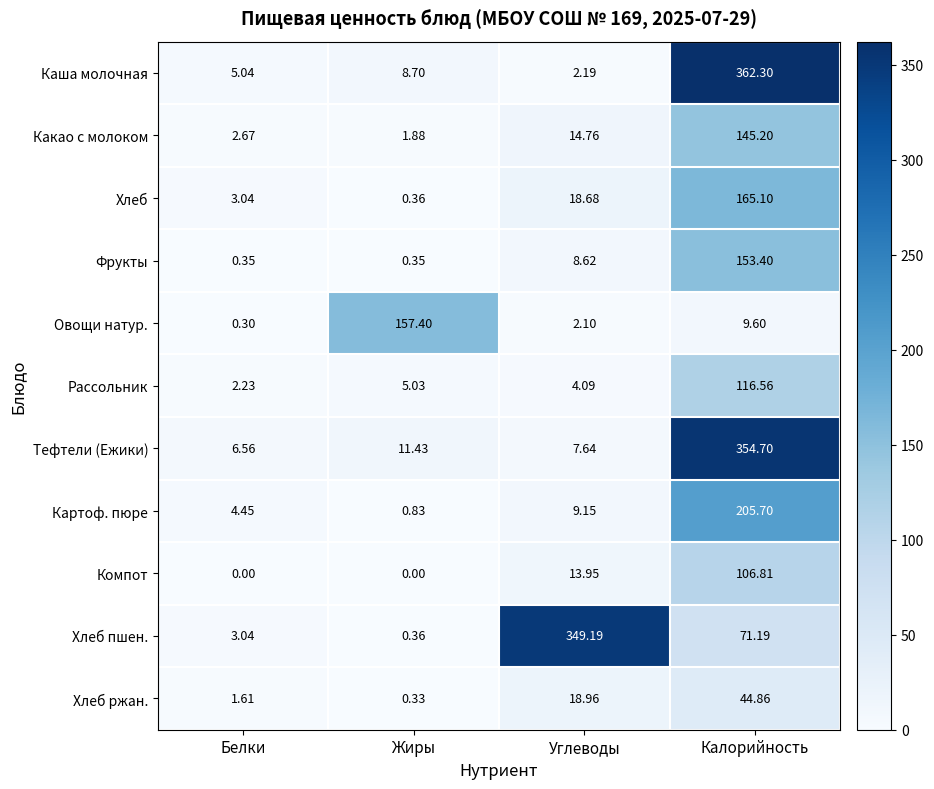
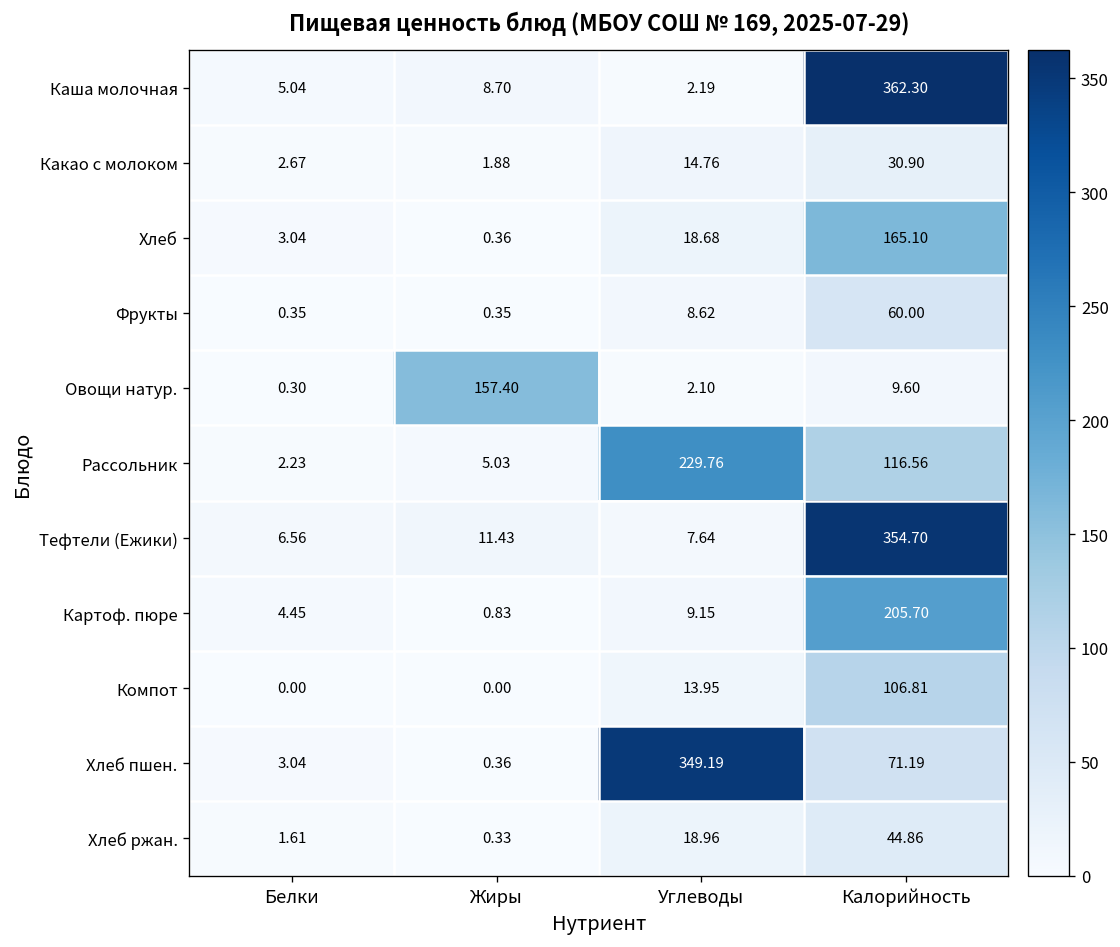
  {
    "Каша молочная": {
      "Белки": 5.04,
      "Жиры": 8.70,
      "Углеводы": 2.19,
      "Калорийность": 362.30
    },
    "Какао с молоком": {
      "Белки": 2.67,
      "Жиры": 1.88,
      "Углеводы": 14.76,
-     "Калорийность": 145.20
+     "Калорийность": 30.90
    },
    "Хлеб": {
      "Белки": 3.04,
      "Жиры": 0.36,
      "Углеводы": 18.68,
      "Калорийность": 165.10
    },
    "Фрукты": {
      "Белки": 0.35,
      "Жиры": 0.35,
      "Углеводы": 8.62,
-     "Калорийность": 153.40
+     "Калорийность": 60.00
    },
    "Овощи натур.": {
      "Белки": 0.30,
      "Жиры": 157.40,
      "Углеводы": 2.10,
      "Калорийность": 9.60
    },
    "Рассольник": {
      "Белки": 2.23,
      "Жиры": 5.03,
-     "Углеводы": 4.09,
+     "Углеводы": 229.76,
      "Калорийность": 116.56
    },
    "Тефтели (Ежики)": {
      "Белки": 6.56,
      "Жиры": 11.43,
      "Углеводы": 7.64,
      "Калорийность": 354.70
    },
    "Картоф. пюре": {
      "Белки": 4.45,
      "Жиры": 0.83,
      "Углеводы": 9.15,
      "Калорийность": 205.70
    },
    "Компот": {
      "Белки": 0.00,
      "Жиры": 0.00,
      "Углеводы": 13.95,
      "Калорийность": 106.81
    },
    "Хлеб пшен.": {
      "Белки": 3.04,
      "Жиры": 0.36,
      "Углеводы": 349.19,
      "Калорийность": 71.19
    },
    "Хлеб ржан.": {
      "Белки": 1.61,
      "Жиры": 0.33,
      "Углеводы": 18.96,
      "Калорийность": 44.86
    }
  }
